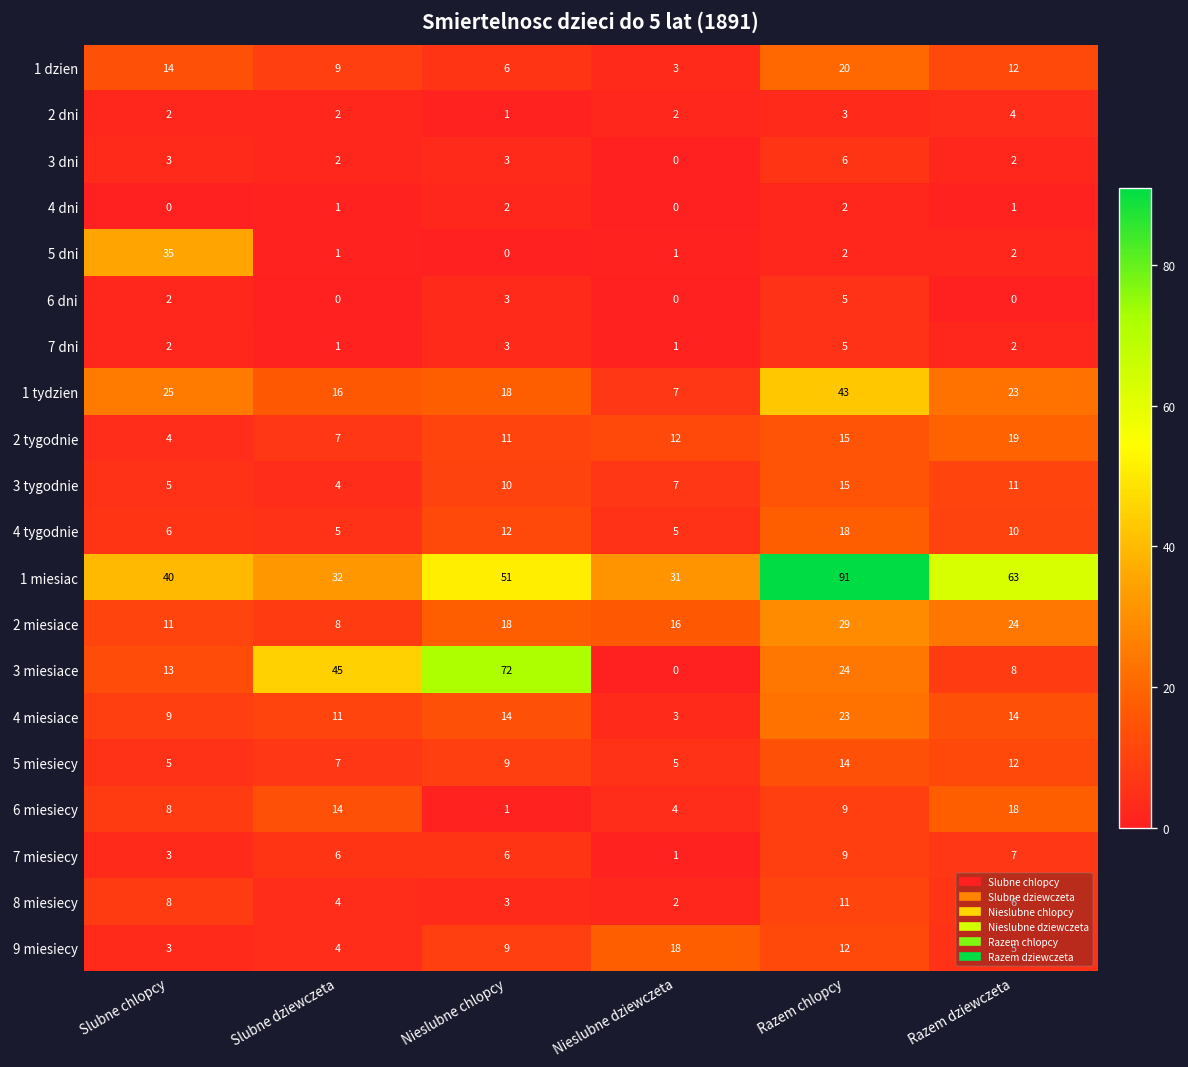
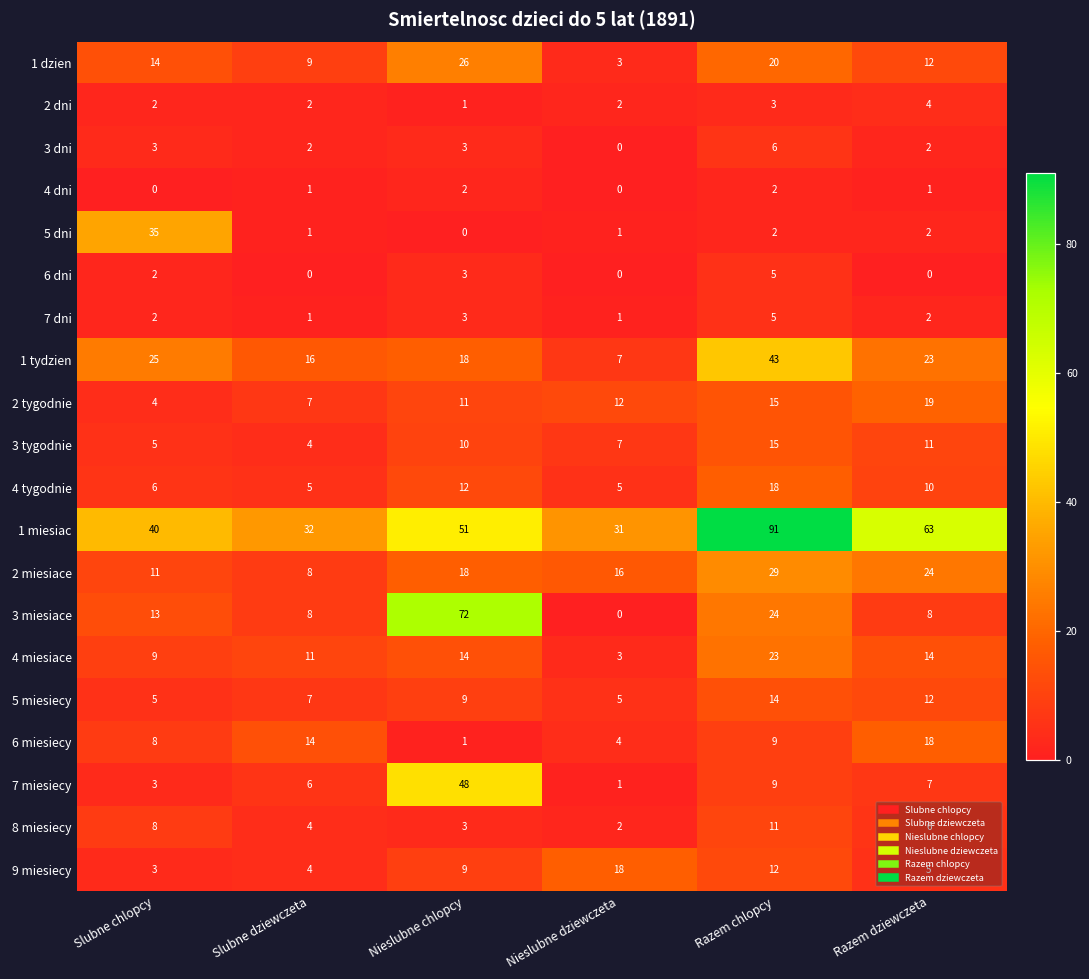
  {
    "1 dzien": {
      "Slubne chlopcy": 14,
      "Slubne dziewczeta": 9,
-     "Nieslubne chlopcy": 6,
+     "Nieslubne chlopcy": 26,
      "Nieslubne dziewczeta": 3,
      "Razem chlopcy": 20,
      "Razem dziewczeta": 12
    },
    "2 dni": {
      "Slubne chlopcy": 2,
      "Slubne dziewczeta": 2,
      "Nieslubne chlopcy": 1,
      "Nieslubne dziewczeta": 2,
      "Razem chlopcy": 3,
      "Razem dziewczeta": 4
    },
    "3 dni": {
      "Slubne chlopcy": 3,
      "Slubne dziewczeta": 2,
      "Nieslubne chlopcy": 3,
      "Nieslubne dziewczeta": 0,
      "Razem chlopcy": 6,
      "Razem dziewczeta": 2
    },
    "4 dni": {
      "Slubne chlopcy": 0,
      "Slubne dziewczeta": 1,
      "Nieslubne chlopcy": 2,
      "Nieslubne dziewczeta": 0,
      "Razem chlopcy": 2,
      "Razem dziewczeta": 1
    },
    "5 dni": {
      "Slubne chlopcy": 35,
      "Slubne dziewczeta": 1,
      "Nieslubne chlopcy": 0,
      "Nieslubne dziewczeta": 1,
      "Razem chlopcy": 2,
      "Razem dziewczeta": 2
    },
    "6 dni": {
      "Slubne chlopcy": 2,
      "Slubne dziewczeta": 0,
      "Nieslubne chlopcy": 3,
      "Nieslubne dziewczeta": 0,
      "Razem chlopcy": 5,
      "Razem dziewczeta": 0
    },
    "7 dni": {
      "Slubne chlopcy": 2,
      "Slubne dziewczeta": 1,
      "Nieslubne chlopcy": 3,
      "Nieslubne dziewczeta": 1,
      "Razem chlopcy": 5,
      "Razem dziewczeta": 2
    },
    "1 tydzien": {
      "Slubne chlopcy": 25,
      "Slubne dziewczeta": 16,
      "Nieslubne chlopcy": 18,
      "Nieslubne dziewczeta": 7,
      "Razem chlopcy": 43,
      "Razem dziewczeta": 23
    },
    "2 tygodnie": {
      "Slubne chlopcy": 4,
      "Slubne dziewczeta": 7,
      "Nieslubne chlopcy": 11,
      "Nieslubne dziewczeta": 12,
      "Razem chlopcy": 15,
      "Razem dziewczeta": 19
    },
    "3 tygodnie": {
      "Slubne chlopcy": 5,
      "Slubne dziewczeta": 4,
      "Nieslubne chlopcy": 10,
      "Nieslubne dziewczeta": 7,
      "Razem chlopcy": 15,
      "Razem dziewczeta": 11
    },
    "4 tygodnie": {
      "Slubne chlopcy": 6,
      "Slubne dziewczeta": 5,
      "Nieslubne chlopcy": 12,
      "Nieslubne dziewczeta": 5,
      "Razem chlopcy": 18,
      "Razem dziewczeta": 10
    },
    "1 miesiac": {
      "Slubne chlopcy": 40,
      "Slubne dziewczeta": 32,
      "Nieslubne chlopcy": 51,
      "Nieslubne dziewczeta": 31,
      "Razem chlopcy": 91,
      "Razem dziewczeta": 63
    },
    "2 miesiace": {
      "Slubne chlopcy": 11,
      "Slubne dziewczeta": 8,
      "Nieslubne chlopcy": 18,
      "Nieslubne dziewczeta": 16,
      "Razem chlopcy": 29,
      "Razem dziewczeta": 24
    },
    "3 miesiace": {
      "Slubne chlopcy": 13,
-     "Slubne dziewczeta": 45,
+     "Slubne dziewczeta": 8,
      "Nieslubne chlopcy": 72,
      "Nieslubne dziewczeta": 0,
      "Razem chlopcy": 24,
      "Razem dziewczeta": 8
    },
    "4 miesiace": {
      "Slubne chlopcy": 9,
      "Slubne dziewczeta": 11,
      "Nieslubne chlopcy": 14,
      "Nieslubne dziewczeta": 3,
      "Razem chlopcy": 23,
      "Razem dziewczeta": 14
    },
    "5 miesiecy": {
      "Slubne chlopcy": 5,
      "Slubne dziewczeta": 7,
      "Nieslubne chlopcy": 9,
      "Nieslubne dziewczeta": 5,
      "Razem chlopcy": 14,
      "Razem dziewczeta": 12
    },
    "6 miesiecy": {
      "Slubne chlopcy": 8,
      "Slubne dziewczeta": 14,
      "Nieslubne chlopcy": 1,
      "Nieslubne dziewczeta": 4,
      "Razem chlopcy": 9,
      "Razem dziewczeta": 18
    },
    "7 miesiecy": {
      "Slubne chlopcy": 3,
      "Slubne dziewczeta": 6,
-     "Nieslubne chlopcy": 6,
+     "Nieslubne chlopcy": 48,
      "Nieslubne dziewczeta": 1,
      "Razem chlopcy": 9,
      "Razem dziewczeta": 7
    },
    "8 miesiecy": {
      "Slubne chlopcy": 8,
      "Slubne dziewczeta": 4,
      "Nieslubne chlopcy": 3,
      "Nieslubne dziewczeta": 2,
      "Razem chlopcy": 11
    },
    "9 miesiecy": {
      "Slubne chlopcy": 3,
      "Slubne dziewczeta": 4,
      "Nieslubne chlopcy": 9,
      "Nieslubne dziewczeta": 18,
      "Razem chlopcy": 12
    }
  }
